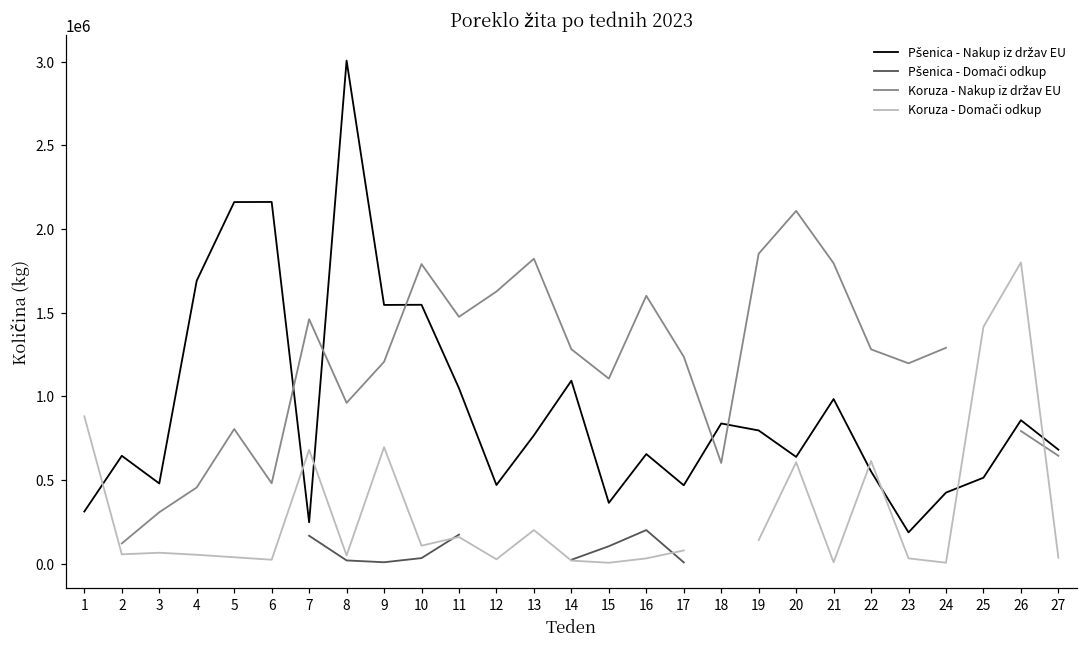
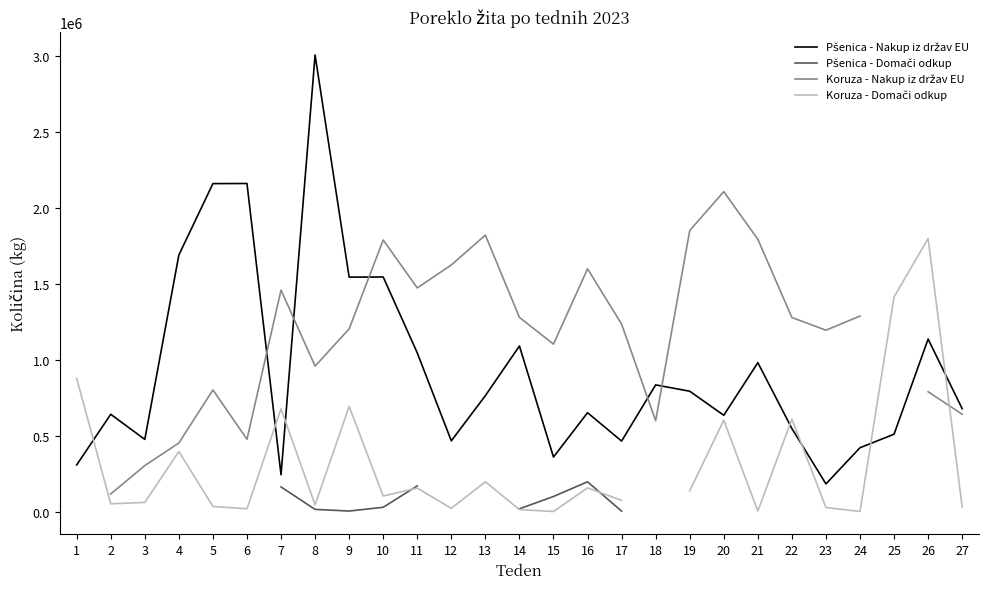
  {
    "Pšenica - Nakup iz držav EU": {
      "1": 310000,
      "2": 640000,
      "3": 480000,
      "4": 1690000,
      "5": 2160000,
      "6": 2160000,
      "7": 250000,
      "8": 3010000,
      "9": 1550000,
      "10": 1550000,
      "11": 1050000,
      "12": 470000,
      "13": 770000,
      "14": 1090000,
      "15": 360000,
      "16": 650000,
      "17": 470000,
      "18": 840000,
      "19": 800000,
      "20": 640000,
      "21": 980000,
      "22": 550000,
      "23": 190000,
      "24": 420000,
      "25": 510000,
-     "26": 860000,
+     "26": 1140000,
      "27": 680000
    },
    "Pšenica - Domači odkup": {
      "7": 170000,
      "8": 20000,
      "9": 10000,
      "10": 30000,
      "15": 100000,
      "16": 200000,
      "17": 10000,
      "19": 80000,
      "21": 40000,
      "25": 190000
    },
    "Koruza - Nakup iz držav EU": {
      "2": 120000,
      "3": 310000,
      "4": 460000,
      "5": 800000,
      "6": 480000,
      "7": 1460000,
      "8": 960000,
      "9": 1210000,
      "10": 1790000,
      "11": 1480000,
      "12": 1630000,
      "13": 1820000,
      "14": 1280000,
      "15": 1110000,
      "16": 1600000,
      "17": 1240000,
      "18": 600000,
      "19": 1850000,
      "20": 2110000,
      "21": 1800000,
      "22": 1280000,
      "23": 1200000,
      "24": 1290000,
      "26": 790000,
      "27": 640000
    },
    "Koruza - Domači odkup": {
      "1": 880000,
      "2": 60000,
      "3": 70000,
-     "4": 50000,
+     "4": 400000,
      "5": 40000,
      "6": 20000,
      "7": 680000,
      "8": 50000,
      "9": 700000,
      "10": 110000,
      "12": 30000,
      "13": 200000,
      "15": 10000,
-     "16": 30000,
+     "16": 160000,
      "17": 80000,
      "19": 140000,
      "20": 610000,
      "21": 10000,
      "22": 610000,
      "23": 30000,
      "24": 10000,
      "25": 1420000,
      "26": 1800000,
      "27": 40000
    }
  }
